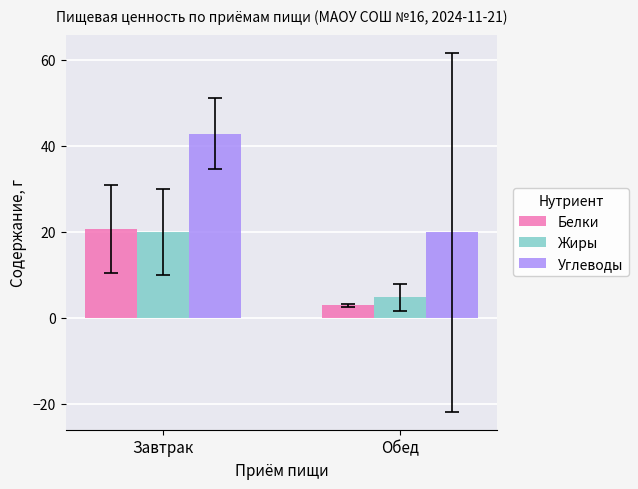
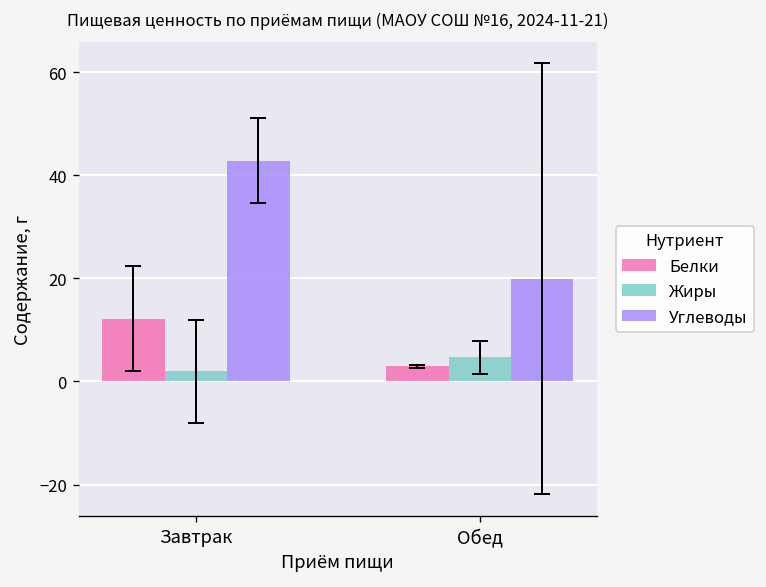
  {
    "Белки": {
-     "Завтрак": 21,
+     "Завтрак": 12,
      "Обед": 3
    },
    "Жиры": {
-     "Завтрак": 20,
+     "Завтрак": 2,
      "Обед": 5
    },
    "Углеводы": {
      "Завтрак": 43,
      "Обед": 20
    }
  }
